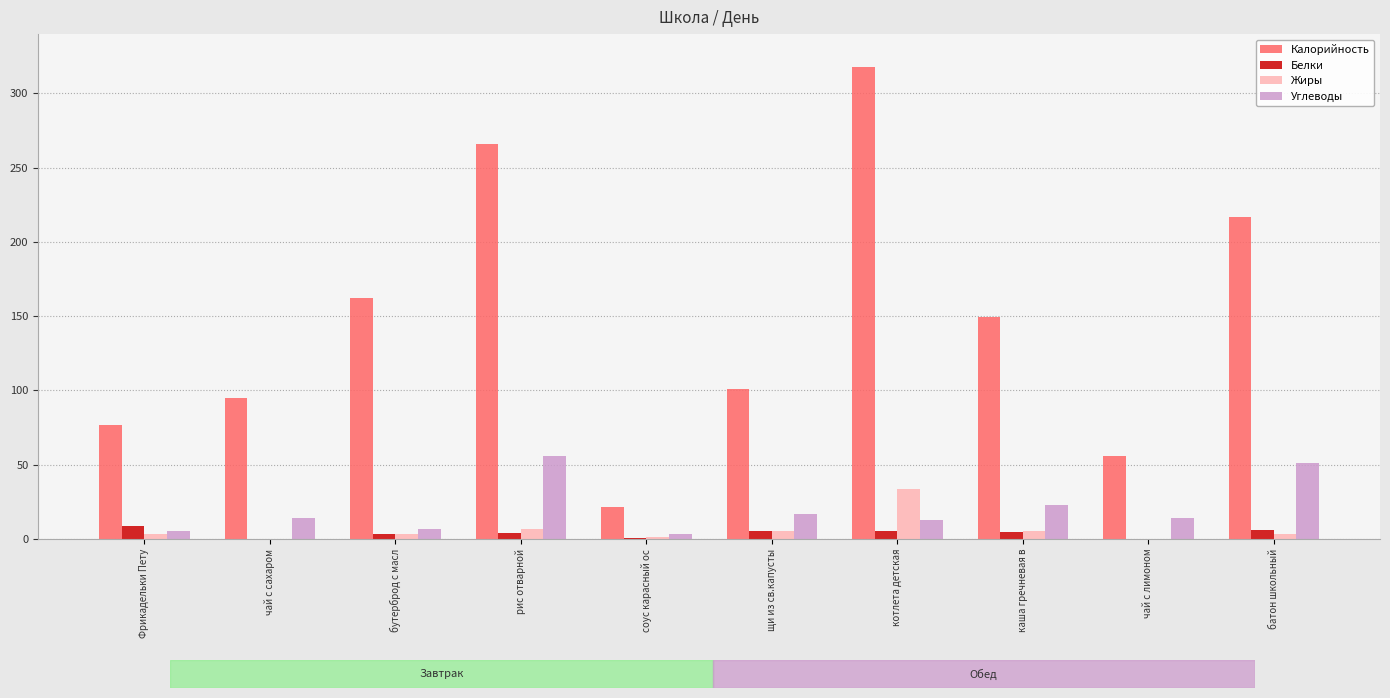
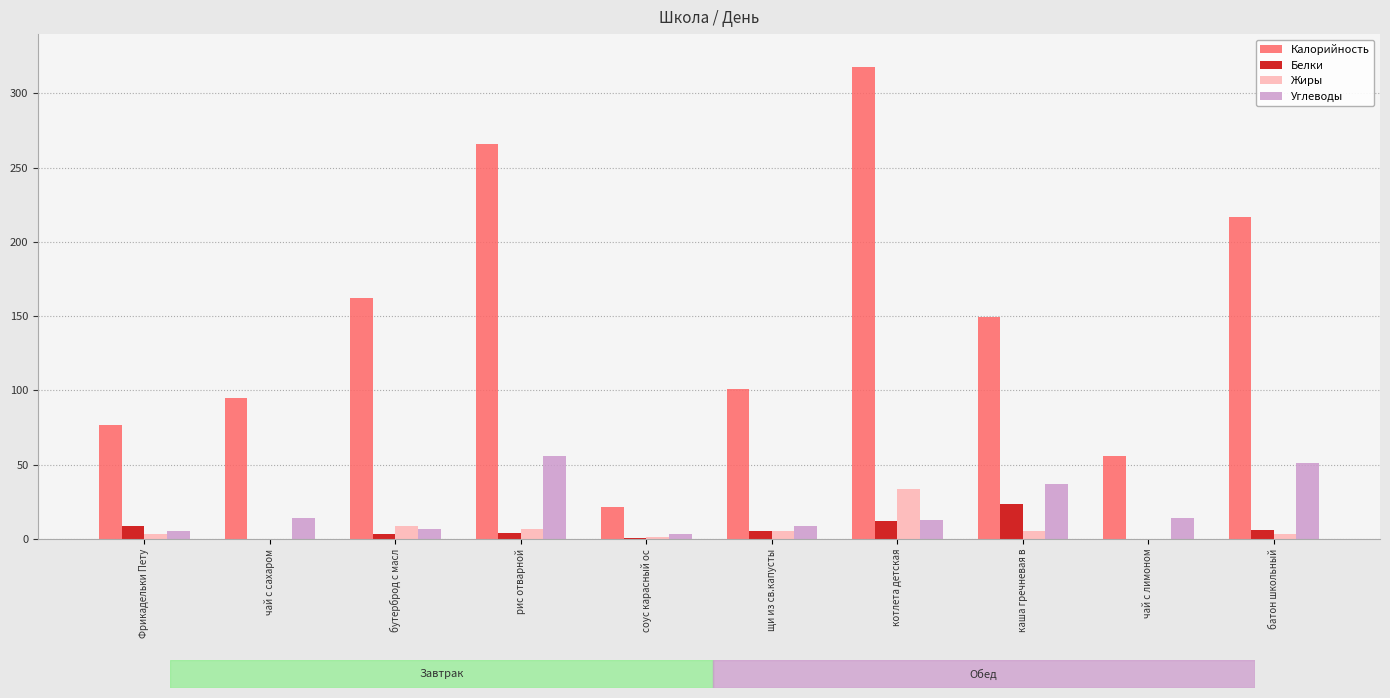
  {
    "Калорийность": {
      "Фрикадельки Пету": 77,
      "чай с сахаром": 95,
      "бутерброд с масл": 162,
      "рис отварной": 266,
      "соус карасный ос": 21,
      "щи из св.капусты": 101,
      "котлета детская": 318,
      "каша гречневая в": 149,
      "чай с лимоном": 56,
      "батон школьный": 217
    },
    "Белки": {
      "Фрикадельки Пету": 9,
      "чай с сахаром": 0,
      "бутерброд с масл": 3,
      "рис отварной": 4,
      "щи из св.капусты": 5,
-     "котлета детская": 5,
-     "каша гречневая в": 4,
+     "котлета детская": 12,
+     "каша гречневая в": 23,
      "чай с лимоном": 0,
      "батон школьный": 6
    },
    "Жиры": {
      "Фрикадельки Пету": 3,
      "чай с сахаром": 0,
-     "бутерброд с масл": 3,
+     "бутерброд с масл": 9,
      "рис отварной": 7,
      "щи из св.капусты": 5,
      "котлета детская": 34,
      "каша гречневая в": 5,
      "чай с лимоном": 0,
      "батон школьный": 3
    },
    "Углеводы": {
      "Фрикадельки Пету": 5,
      "чай с сахаром": 14,
      "бутерброд с масл": 7,
      "рис отварной": 56,
      "соус карасный ос": 3,
-     "щи из св.капусты": 17,
+     "щи из св.капусты": 9,
      "котлета детская": 12,
-     "каша гречневая в": 23,
+     "каша гречневая в": 37,
      "чай с лимоном": 14,
      "батон школьный": 51
    }
  }
